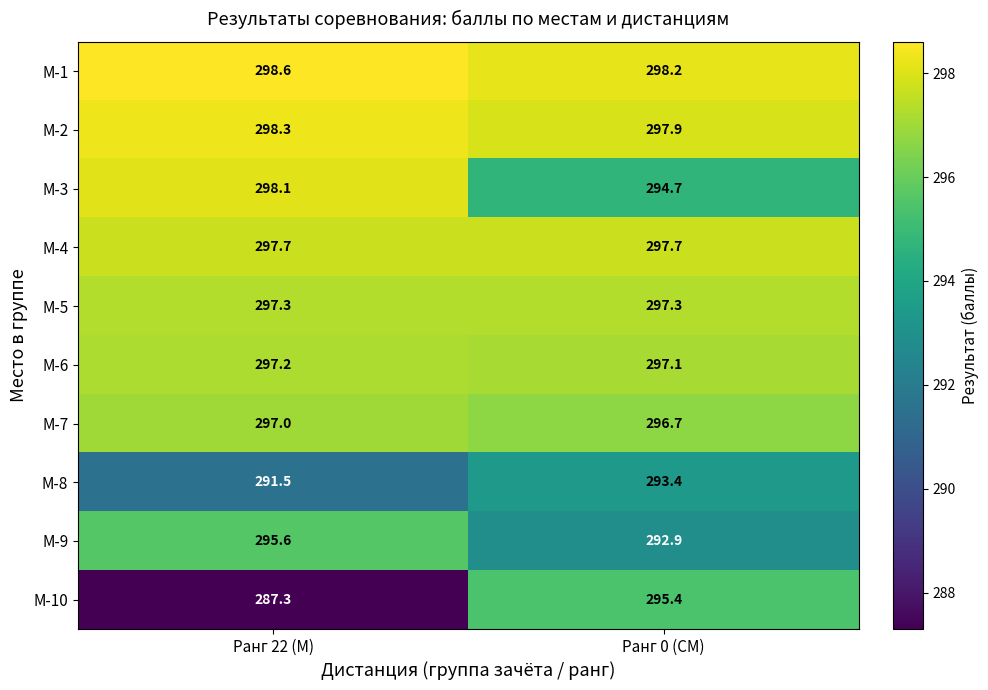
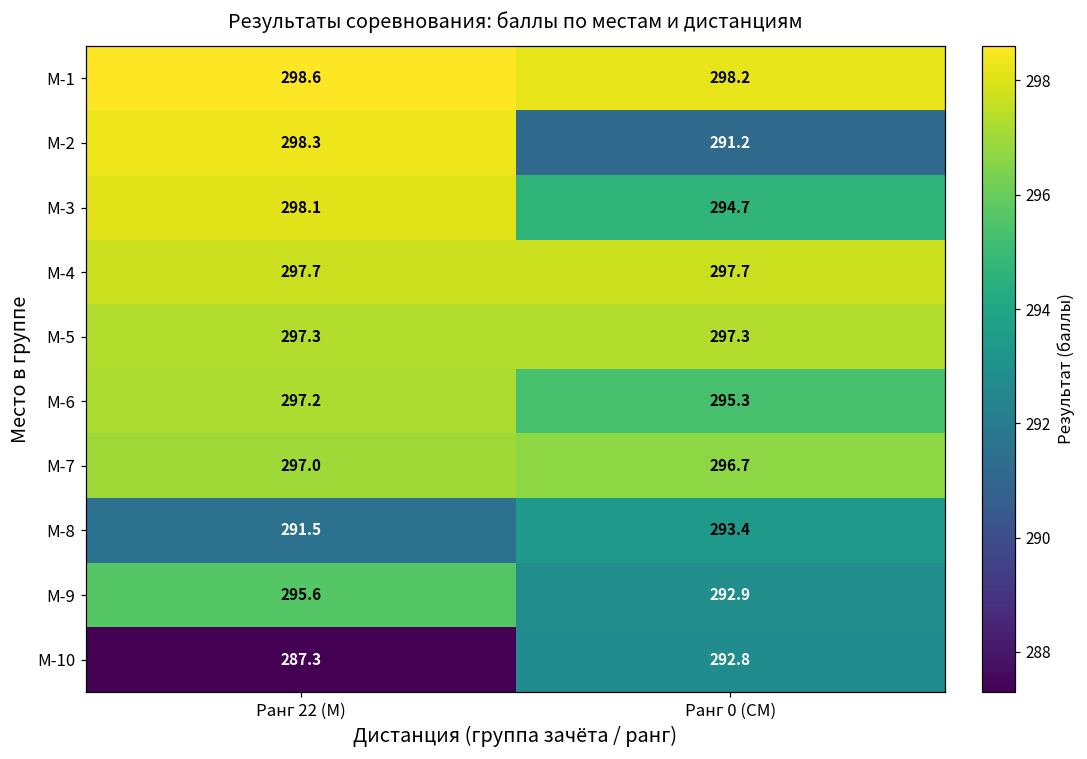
  {
    "М-1": {
      "Ранг 22 (М)": 298.6,
      "Ранг 0 (СМ)": 298.2
    },
    "М-2": {
      "Ранг 22 (М)": 298.3,
-     "Ранг 0 (СМ)": 297.9
+     "Ранг 0 (СМ)": 291.2
    },
    "М-3": {
      "Ранг 22 (М)": 298.1,
      "Ранг 0 (СМ)": 294.7
    },
    "М-4": {
      "Ранг 22 (М)": 297.7,
      "Ранг 0 (СМ)": 297.7
    },
    "М-5": {
      "Ранг 22 (М)": 297.3,
      "Ранг 0 (СМ)": 297.3
    },
    "М-6": {
      "Ранг 22 (М)": 297.2,
-     "Ранг 0 (СМ)": 297.1
+     "Ранг 0 (СМ)": 295.3
    },
    "М-7": {
      "Ранг 22 (М)": 297.0,
      "Ранг 0 (СМ)": 296.7
    },
    "М-8": {
      "Ранг 22 (М)": 291.5,
      "Ранг 0 (СМ)": 293.4
    },
    "М-9": {
      "Ранг 22 (М)": 295.6,
      "Ранг 0 (СМ)": 292.9
    },
    "М-10": {
      "Ранг 22 (М)": 287.3,
-     "Ранг 0 (СМ)": 295.4
+     "Ранг 0 (СМ)": 292.8
    }
  }
